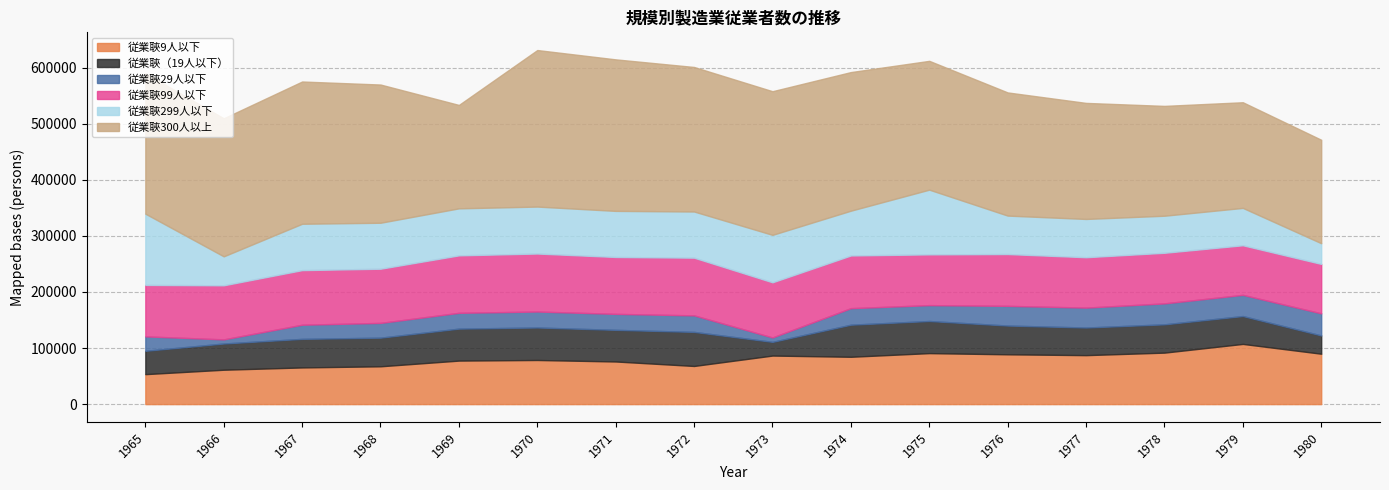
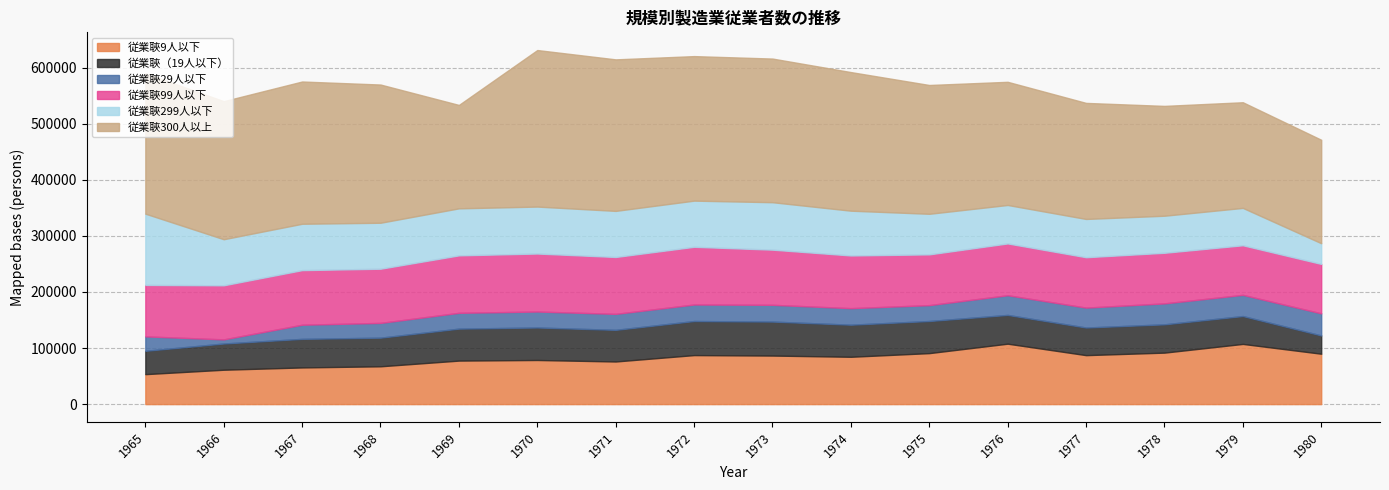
  {
    "従業聗9人以下": {
      "1965": 50000,
      "1966": 60000,
      "1967": 70000,
      "1968": 70000,
      "1969": 80000,
      "1970": 80000,
      "1971": 80000,
-     "1972": 70000,
+     "1972": 90000,
      "1973": 90000,
      "1974": 80000,
      "1975": 90000,
-     "1976": 90000,
+     "1976": 110000,
      "1977": 90000,
      "1978": 90000,
      "1979": 110000,
      "1980": 90000
    },
    "従業聗（19人以下）": {
      "1965": 40000,
      "1966": 50000,
      "1967": 50000,
      "1968": 50000,
      "1969": 60000,
      "1970": 60000,
      "1971": 60000,
      "1972": 60000,
-     "1973": 20000,
+     "1973": 60000,
      "1974": 60000,
      "1975": 60000,
      "1976": 50000,
      "1977": 50000,
      "1978": 50000,
      "1979": 50000,
      "1980": 30000
    },
    "従業聗29人以下": {
      "1965": 30000,
      "1966": 10000,
      "1967": 30000,
      "1968": 30000,
      "1969": 30000,
      "1970": 30000,
      "1971": 30000,
      "1972": 30000,
-     "1973": 10000,
+     "1973": 30000,
      "1974": 30000,
      "1975": 30000,
      "1976": 40000,
      "1977": 40000,
      "1978": 40000,
      "1979": 40000,
      "1980": 40000
    },
    "従業聗99人以下": {
      "1965": 90000,
      "1966": 100000,
      "1967": 100000,
      "1968": 100000,
      "1969": 100000,
      "1970": 100000,
      "1971": 100000,
      "1972": 100000,
      "1973": 100000,
      "1974": 90000,
      "1975": 90000,
      "1976": 90000,
      "1977": 90000,
      "1978": 90000,
      "1979": 90000,
      "1980": 90000
    },
    "従業聗299人以下": {
      "1965": 130000,
-     "1966": 50000,
+     "1966": 80000,
      "1967": 80000,
      "1968": 80000,
      "1969": 80000,
      "1970": 80000,
      "1971": 80000,
      "1972": 80000,
      "1973": 80000,
      "1974": 80000,
-     "1975": 120000,
+     "1975": 70000,
      "1976": 70000,
      "1977": 70000,
      "1978": 70000,
      "1979": 70000,
      "1980": 40000
    },
    "従業聗300人以上": {
      "1967": 250000,
      "1968": 250000,
      "1969": 180000,
      "1970": 280000,
      "1971": 270000,
      "1972": 260000,
      "1973": 260000,
      "1974": 250000,
      "1975": 230000,
      "1976": 220000,
      "1977": 210000,
      "1978": 200000,
      "1979": 190000,
      "1980": 180000
    }
  }
